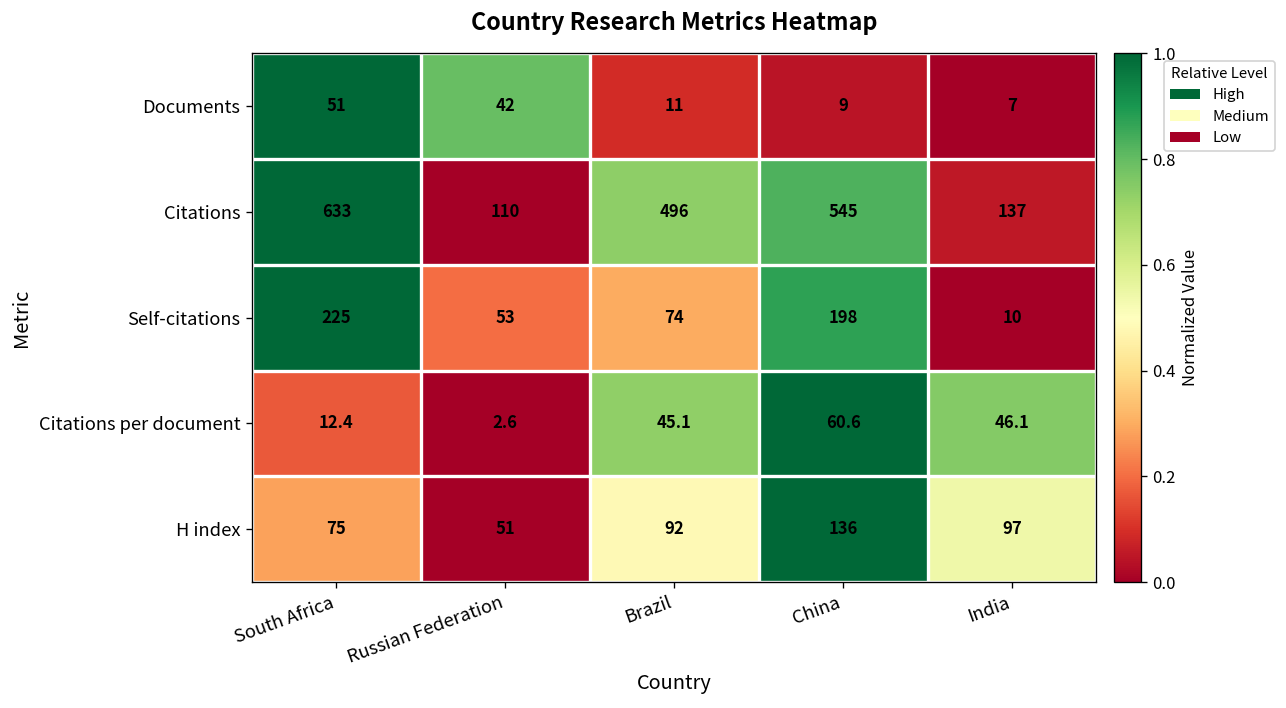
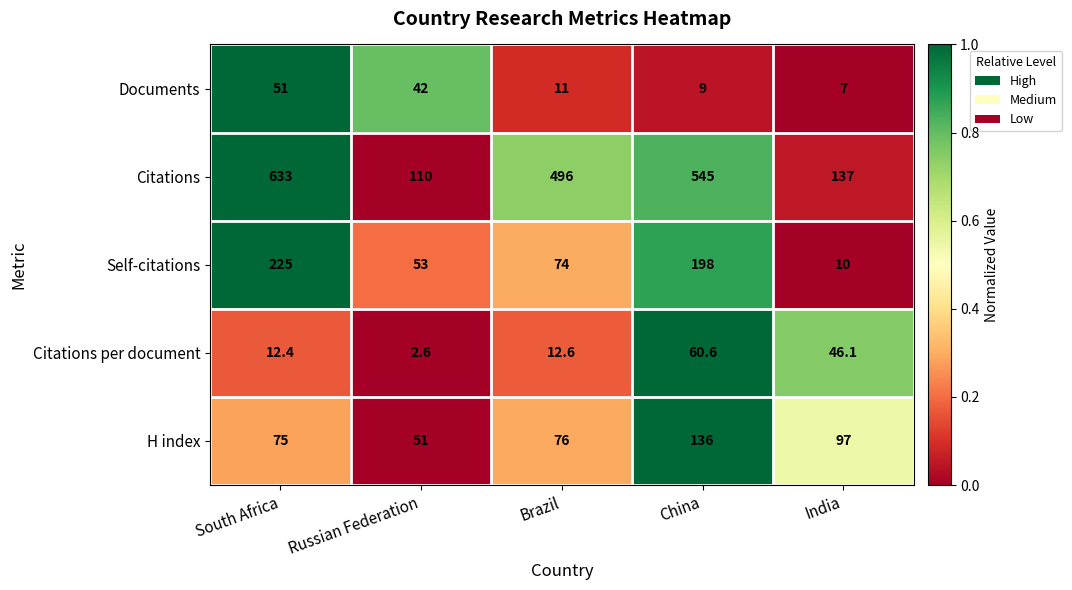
  {
    "Documents": {
      "South Africa": 51,
      "Russian Federation": 42,
      "Brazil": 11,
      "China": 9,
      "India": 7
    },
    "Citations": {
      "South Africa": 633,
      "Russian Federation": 110,
      "Brazil": 496,
      "China": 545,
      "India": 137
    },
    "Self-citations": {
      "South Africa": 225,
      "Russian Federation": 53,
      "Brazil": 74,
      "China": 198,
      "India": 10
    },
    "Citations per document": {
      "South Africa": 12.4,
      "Russian Federation": 2.6,
-     "Brazil": 45.1,
+     "Brazil": 12.6,
      "China": 60.6,
      "India": 46.1
    },
    "H index": {
      "South Africa": 75,
      "Russian Federation": 51,
-     "Brazil": 92,
+     "Brazil": 76,
      "China": 136,
      "India": 97
    }
  }
